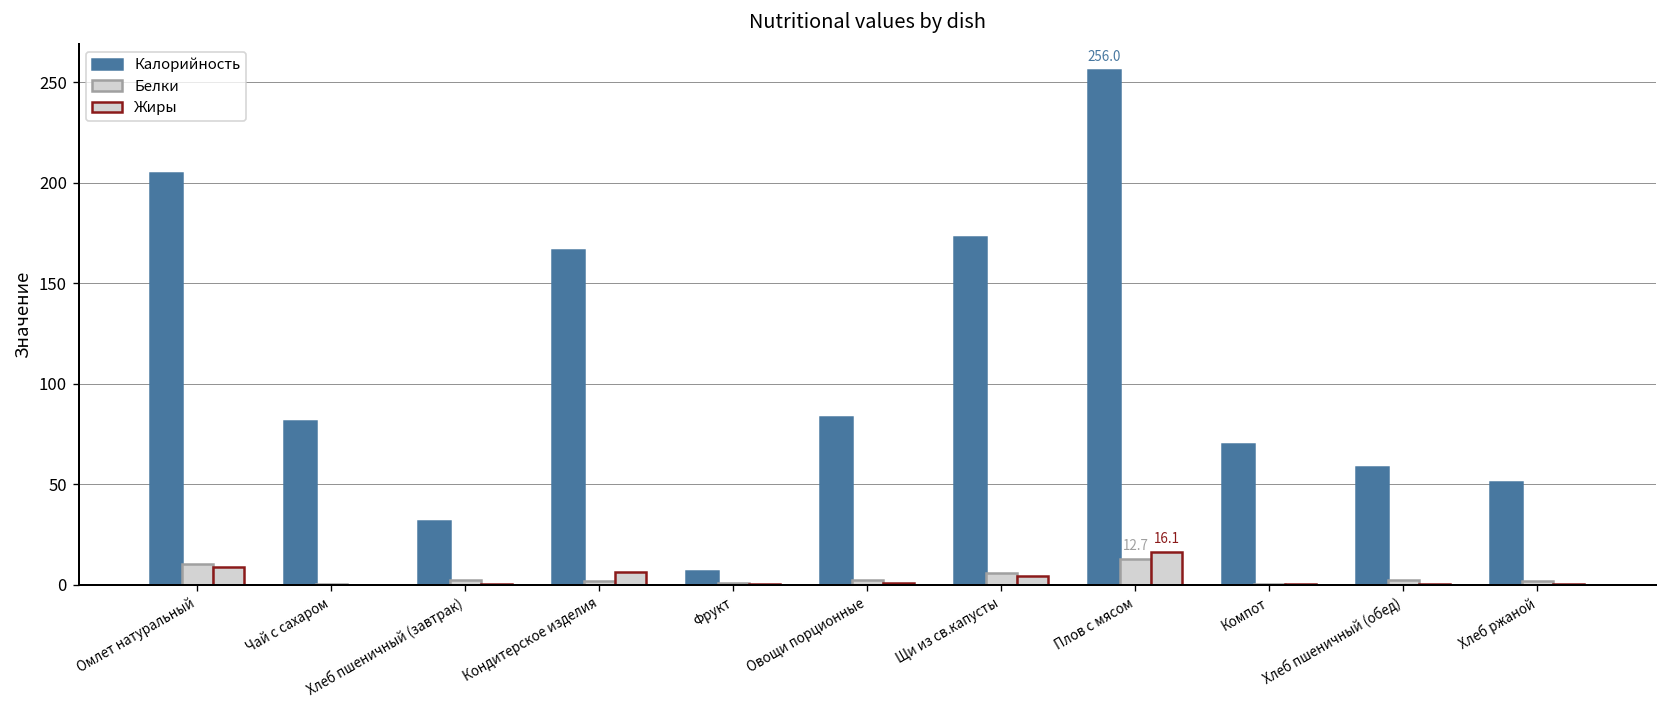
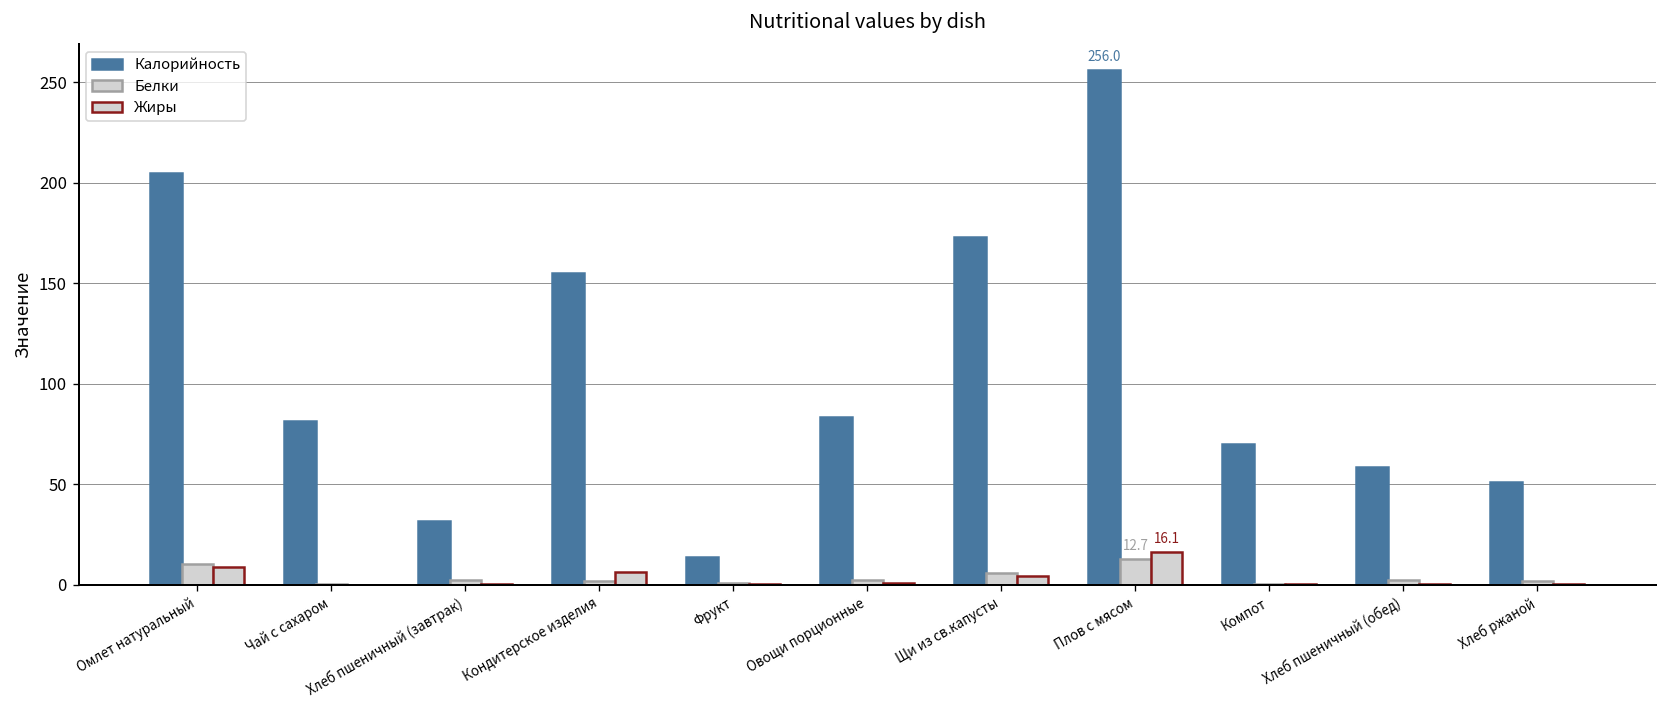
  {
    "Калорийность": {
      "Омлет натуральный": 205,
      "Чай с сахаром": 81,
      "Хлеб пшеничный (завтрак)": 32,
-     "Кондитерское изделия": 166,
-     "Фрукт": 7,
+     "Кондитерское изделия": 155,
+     "Фрукт": 14,
      "Овощи порционные": 83,
      "Щи из св.капусты": 173,
      "Компот": 70,
      "Хлеб пшеничный (обед)": 59,
      "Хлеб ржаной": 51
    }
  }
